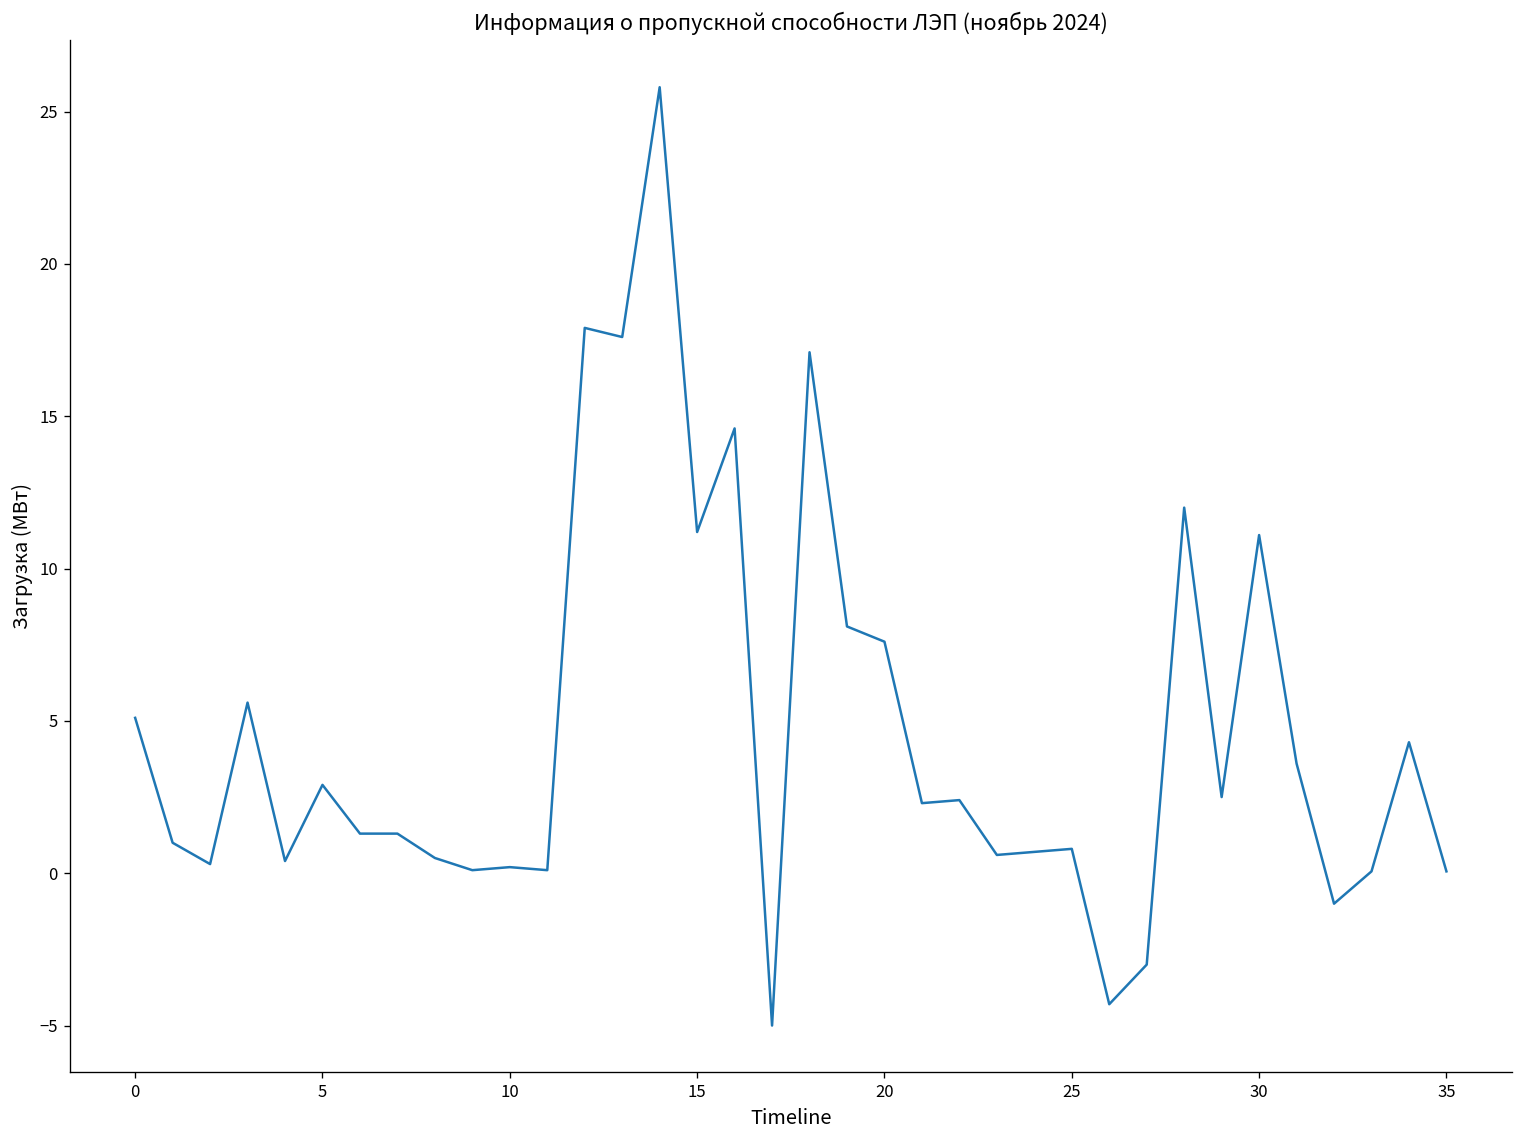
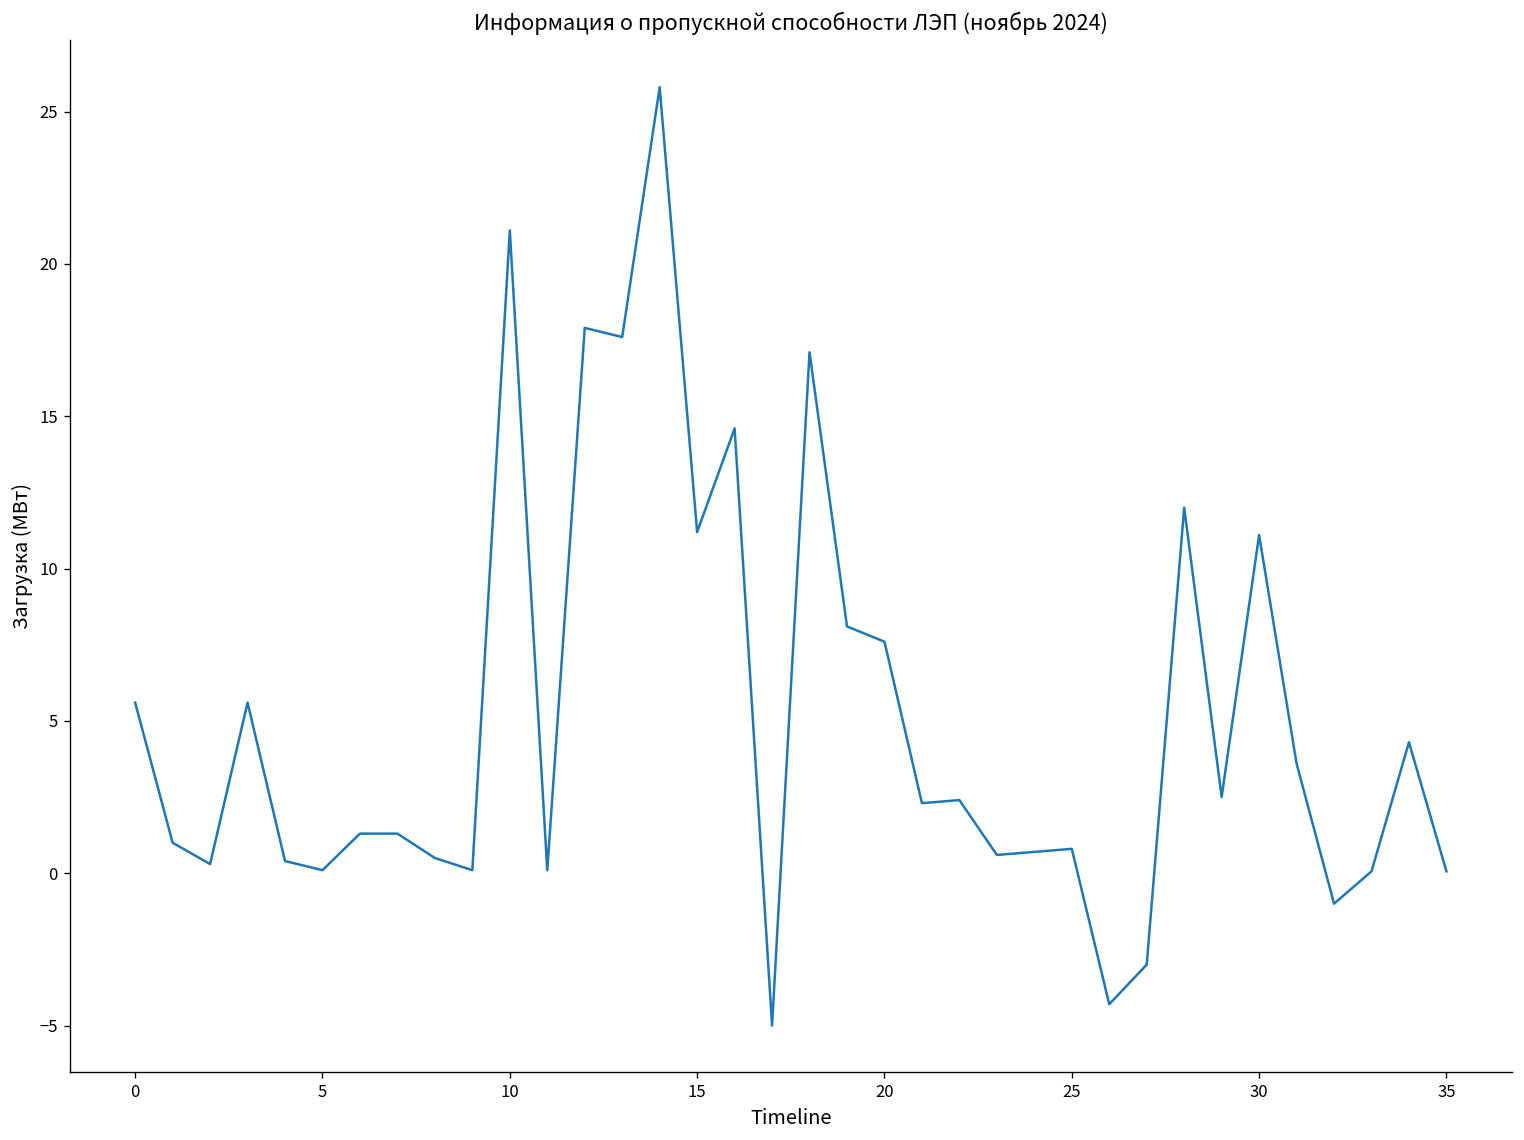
  {
-   "0": 5.1,
-   "5": 2.9,
-   "10": 0.2,
+   "0": 5.6,
+   "5": 0.1,
+   "10": 21.1,
    "15": 11.2,
    "20": 7.6,
    "25": 0.8,
    "30": 11.1,
    "35": 0.1
  }
